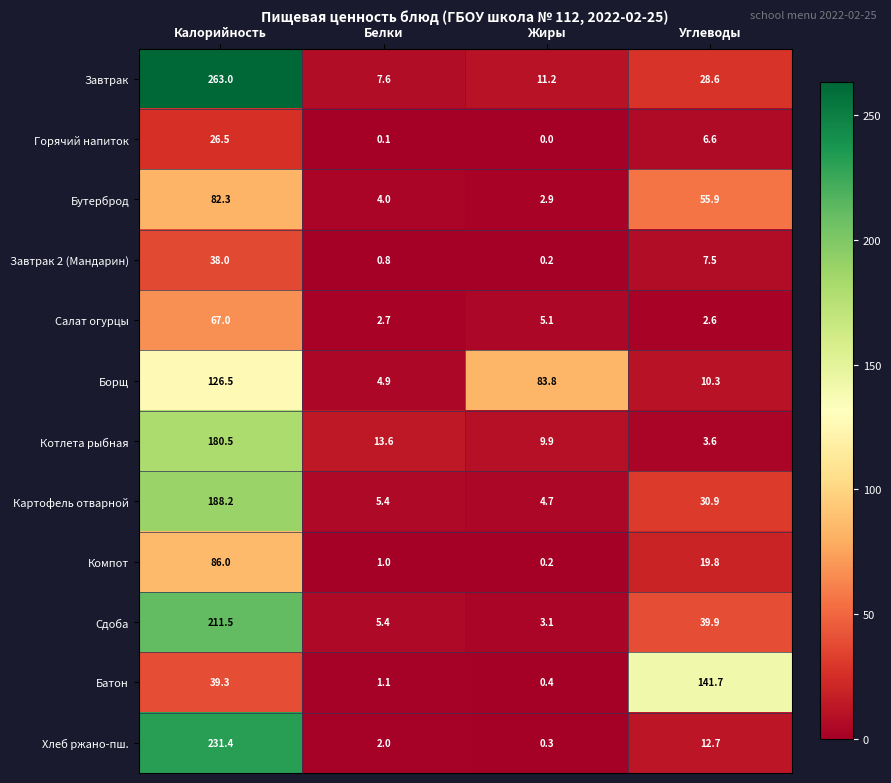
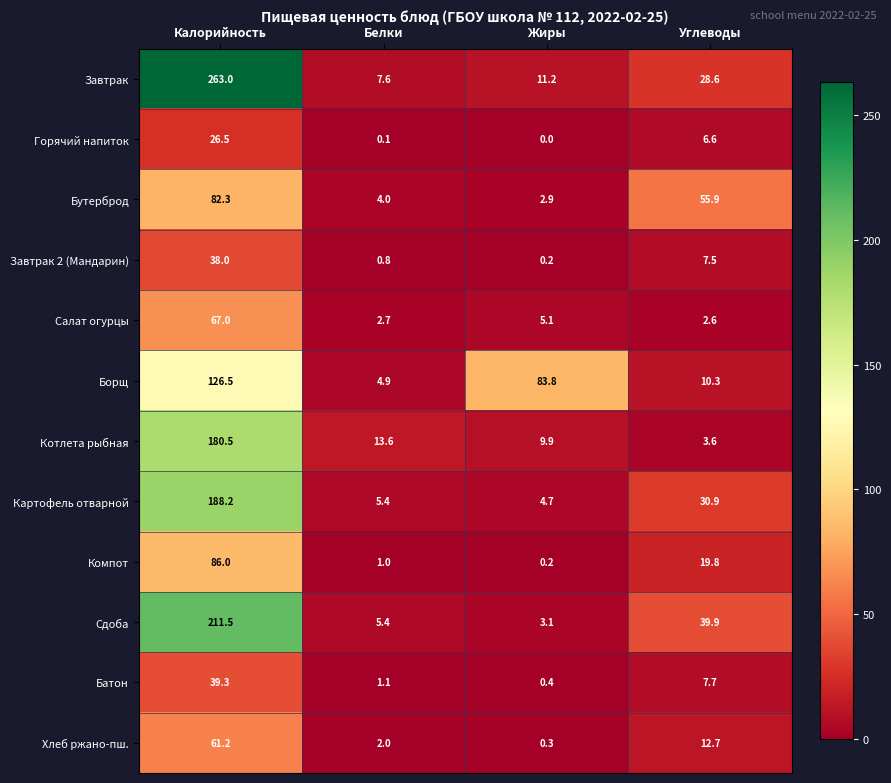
  {
    "Завтрак": {
      "Калорийность": 263.0,
      "Белки": 7.6,
      "Жиры": 11.2,
      "Углеводы": 28.6
    },
    "Горячий напиток": {
      "Калорийность": 26.5,
      "Белки": 0.1,
      "Жиры": 0.0,
      "Углеводы": 6.6
    },
    "Бутерброд": {
      "Калорийность": 82.3,
      "Белки": 4.0,
      "Жиры": 2.9,
      "Углеводы": 55.9
    },
    "Завтрак 2 (Мандарин)": {
      "Калорийность": 38.0,
      "Белки": 0.8,
      "Жиры": 0.2,
      "Углеводы": 7.5
    },
    "Салат огурцы": {
      "Калорийность": 67.0,
      "Белки": 2.7,
      "Жиры": 5.1,
      "Углеводы": 2.6
    },
    "Борщ": {
      "Калорийность": 126.5,
      "Белки": 4.9,
      "Жиры": 83.8,
      "Углеводы": 10.3
    },
    "Котлета рыбная": {
      "Калорийность": 180.5,
      "Белки": 13.6,
      "Жиры": 9.9,
      "Углеводы": 3.6
    },
    "Картофель отварной": {
      "Калорийность": 188.2,
      "Белки": 5.4,
      "Жиры": 4.7,
      "Углеводы": 30.9
    },
    "Компот": {
      "Калорийность": 86.0,
      "Белки": 1.0,
      "Жиры": 0.2,
      "Углеводы": 19.8
    },
    "Сдоба": {
      "Калорийность": 211.5,
      "Белки": 5.4,
      "Жиры": 3.1,
      "Углеводы": 39.9
    },
    "Батон": {
      "Калорийность": 39.3,
      "Белки": 1.1,
      "Жиры": 0.4,
-     "Углеводы": 141.7
+     "Углеводы": 7.7
    },
    "Хлеб ржано-пш.": {
-     "Калорийность": 231.4,
+     "Калорийность": 61.2,
      "Белки": 2.0,
      "Жиры": 0.3,
      "Углеводы": 12.7
    }
  }
